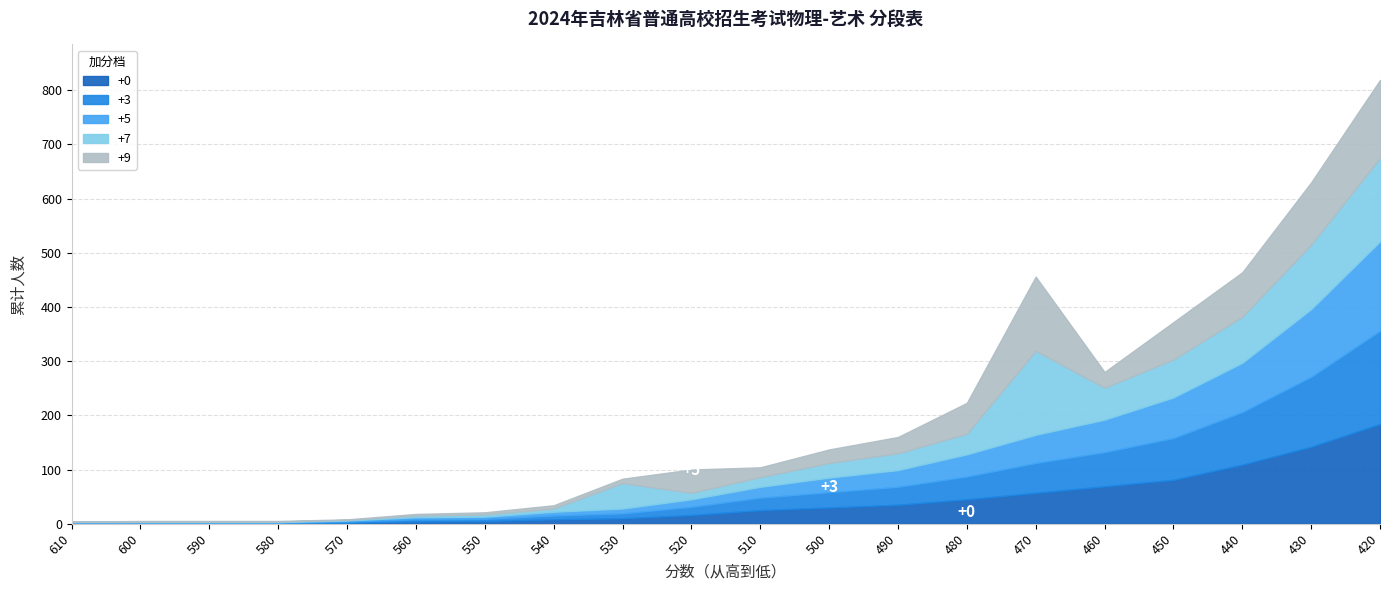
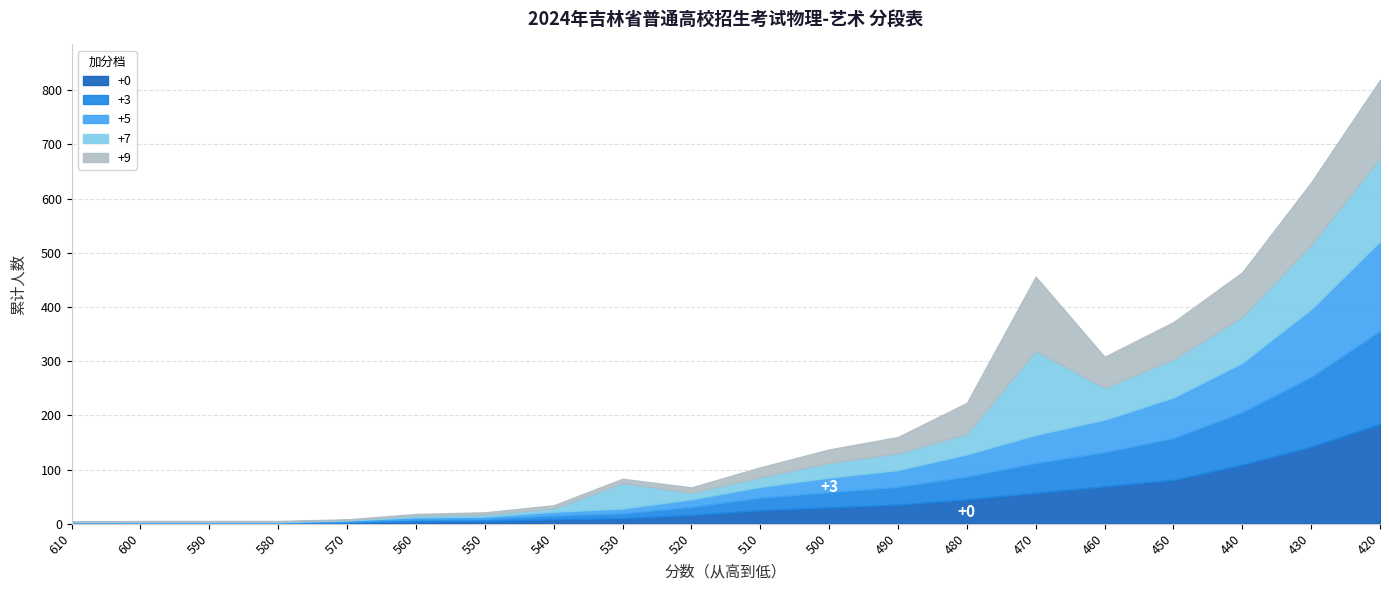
  {
    "+7": {
      "540": 10,
      "530": 50,
      "520": 10,
      "510": 20,
      "500": 30,
      "490": 30,
      "480": 40,
      "470": 160,
      "460": 60,
      "450": 70,
      "440": 90,
      "430": 120,
      "420": 150
    },
    "+9": {
      "540": 10,
      "530": 10,
-     "520": 40,
+     "520": 10,
      "510": 20,
      "500": 30,
      "490": 30,
      "480": 60,
      "470": 140,
-     "460": 30,
+     "460": 60,
      "450": 70,
      "440": 80,
      "430": 120,
      "420": 140
    }
  }
